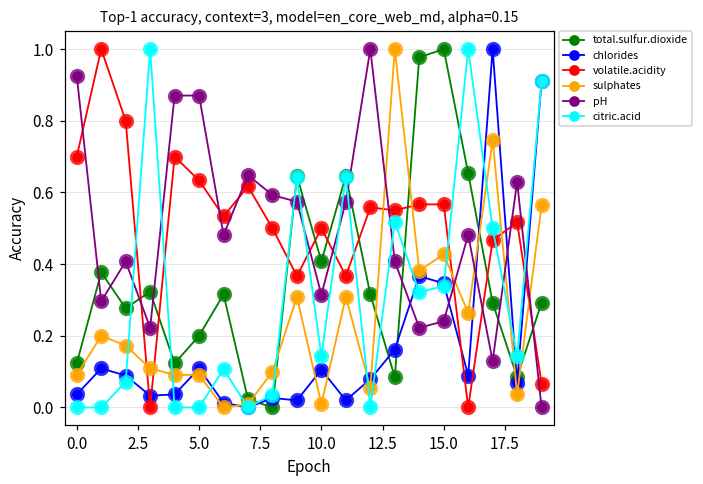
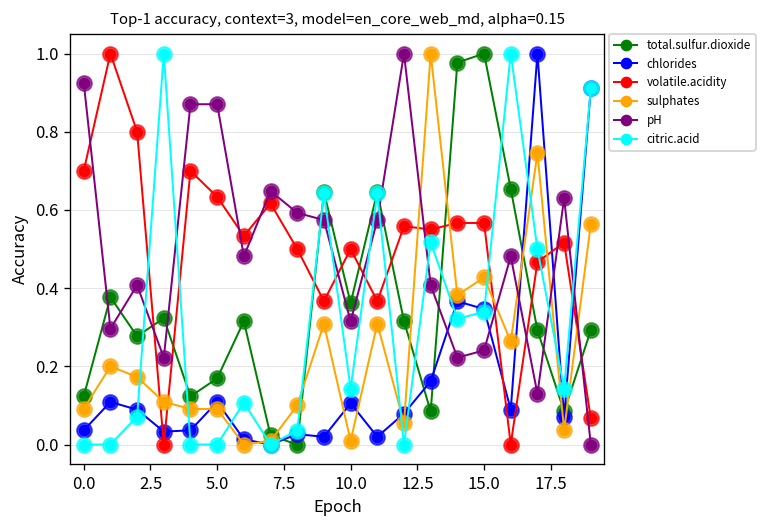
  {
    "total.sulfur.dioxide": {
      "0.0": 0.12,
-     "5.0": 0.20,
-     "10.0": 0.41,
+     "5.0": 0.17,
+     "10.0": 0.36,
      "15.0": 1.00
    },
    "chlorides": {
      "0.0": 0.04,
      "5.0": 0.11,
      "10.0": 0.11
    },
    "volatile.acidity": {
      "0.0": 0.70,
      "5.0": 0.63,
      "10.0": 0.50,
      "15.0": 0.57
    },
    "sulphates": {
      "0.0": 0.09,
      "5.0": 0.09,
      "10.0": 0.01,
      "15.0": 0.43
    },
    "pH": {
      "0.0": 0.93,
      "5.0": 0.87,
      "10.0": 0.31,
      "15.0": 0.24
    },
    "citric.acid": {
      "0.0": 0.00,
      "5.0": 0.00,
      "10.0": 0.14
    }
  }
